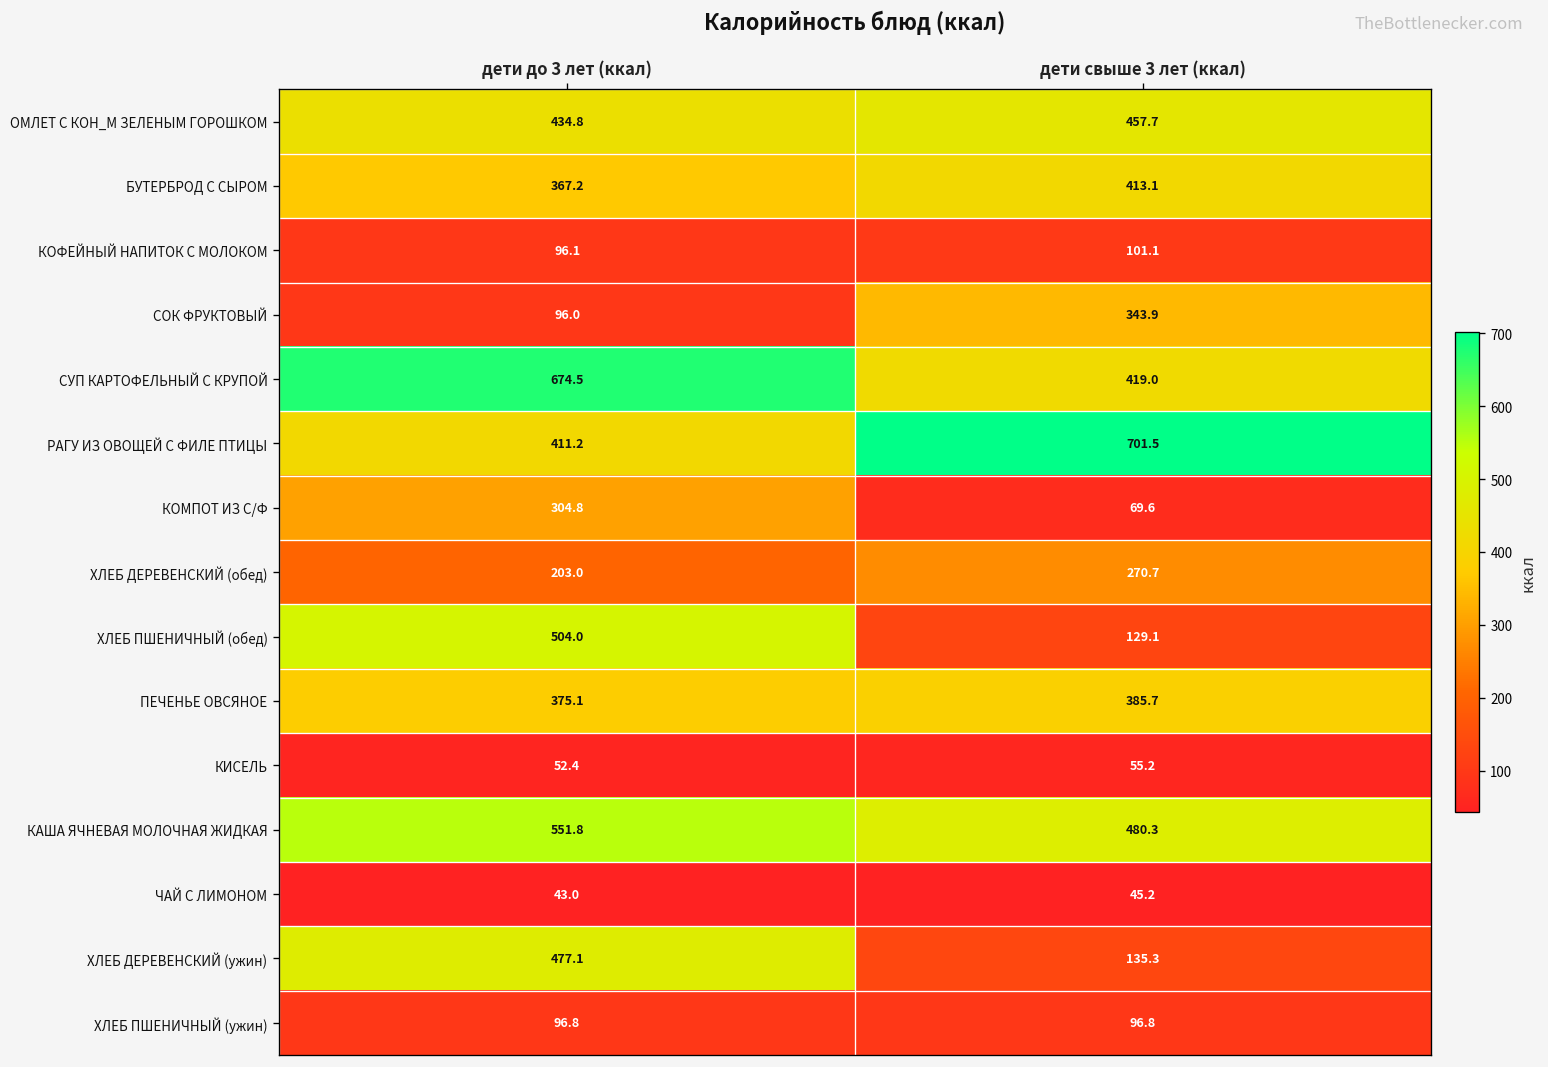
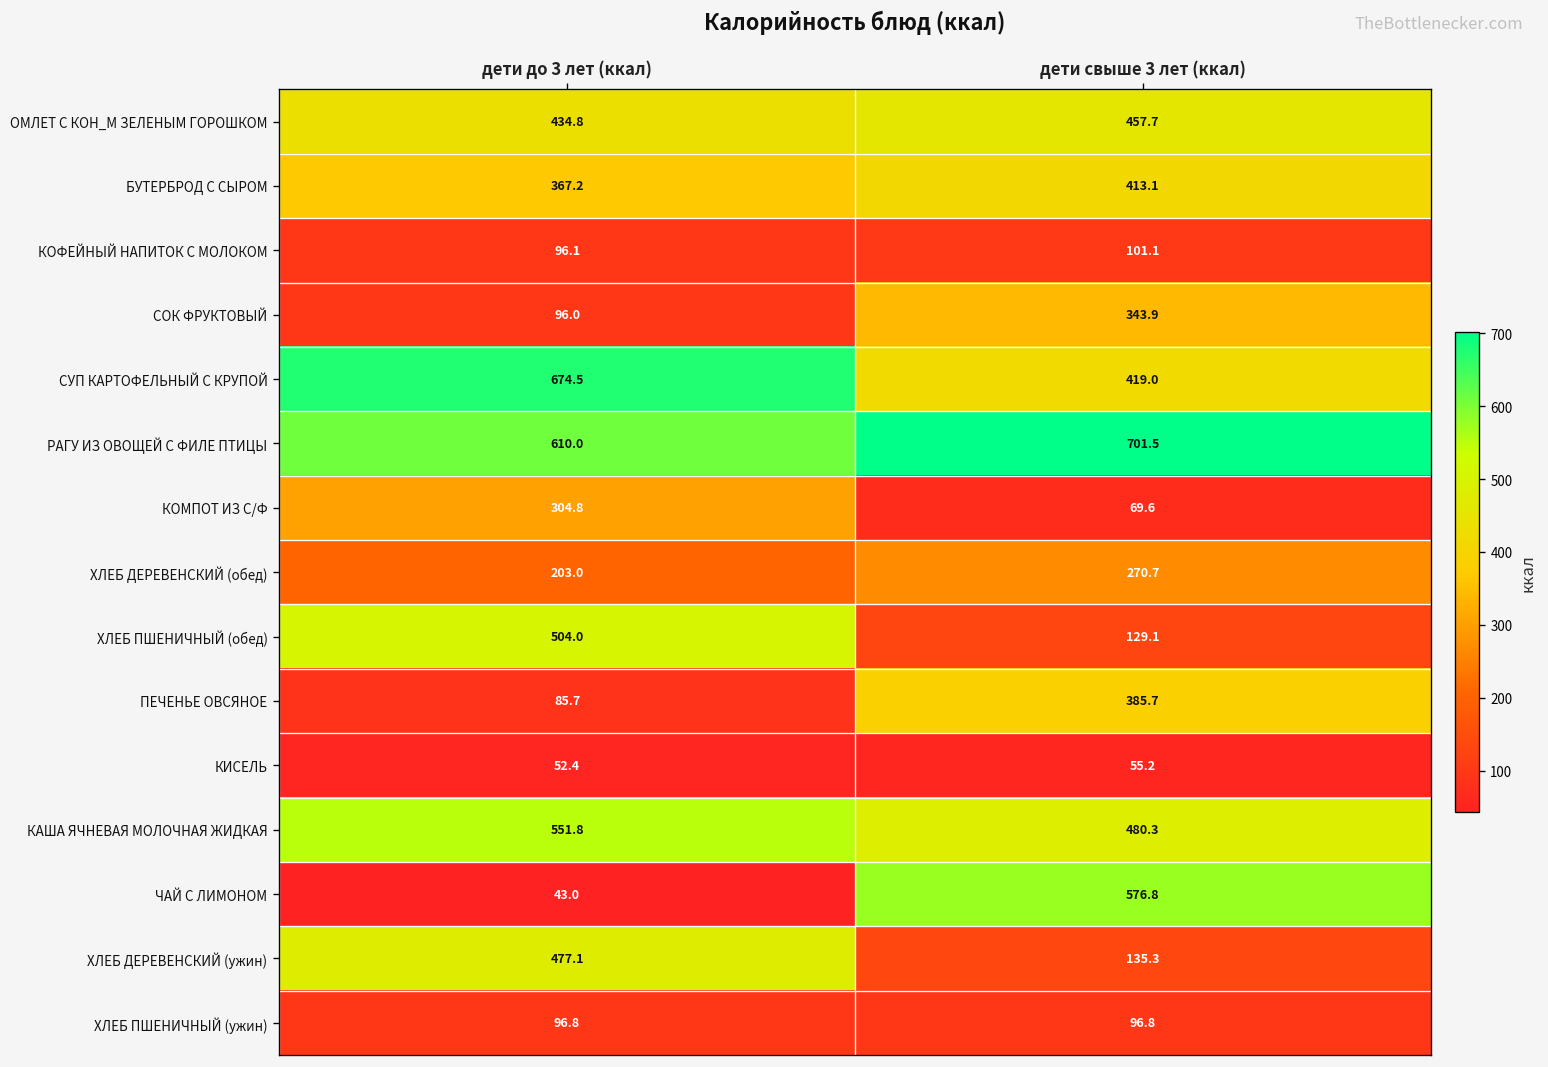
  {
    "ОМЛЕТ С КОН_М ЗЕЛЕНЫМ ГОРОШКОМ": {
      "дети до 3 лет (ккал)": 434.8,
      "дети свыше 3 лет (ккал)": 457.7
    },
    "БУТЕРБРОД С СЫРОМ": {
      "дети до 3 лет (ккал)": 367.2,
      "дети свыше 3 лет (ккал)": 413.1
    },
    "КОФЕЙНЫЙ НАПИТОК С МОЛОКОМ": {
      "дети до 3 лет (ккал)": 96.1,
      "дети свыше 3 лет (ккал)": 101.1
    },
    "СОК ФРУКТОВЫЙ": {
      "дети до 3 лет (ккал)": 96.0,
      "дети свыше 3 лет (ккал)": 343.9
    },
    "СУП КАРТОФЕЛЬНЫЙ С КРУПОЙ": {
      "дети до 3 лет (ккал)": 674.5,
      "дети свыше 3 лет (ккал)": 419.0
    },
    "РАГУ ИЗ ОВОЩЕЙ С ФИЛЕ ПТИЦЫ": {
-     "дети до 3 лет (ккал)": 411.2,
+     "дети до 3 лет (ккал)": 610.0,
      "дети свыше 3 лет (ккал)": 701.5
    },
    "КОМПОТ ИЗ С/Ф": {
      "дети до 3 лет (ккал)": 304.8,
      "дети свыше 3 лет (ккал)": 69.6
    },
    "ХЛЕБ ДЕРЕВЕНСКИЙ (обед)": {
      "дети до 3 лет (ккал)": 203.0,
      "дети свыше 3 лет (ккал)": 270.7
    },
    "ХЛЕБ ПШЕНИЧНЫЙ (обед)": {
      "дети до 3 лет (ккал)": 504.0,
      "дети свыше 3 лет (ккал)": 129.1
    },
    "ПЕЧЕНЬЕ ОВСЯНОЕ": {
-     "дети до 3 лет (ккал)": 375.1,
+     "дети до 3 лет (ккал)": 85.7,
      "дети свыше 3 лет (ккал)": 385.7
    },
    "КИСЕЛЬ": {
      "дети до 3 лет (ккал)": 52.4,
      "дети свыше 3 лет (ккал)": 55.2
    },
    "КАША ЯЧНЕВАЯ МОЛОЧНАЯ ЖИДКАЯ": {
      "дети до 3 лет (ккал)": 551.8,
      "дети свыше 3 лет (ккал)": 480.3
    },
    "ЧАЙ С ЛИМОНОМ": {
      "дети до 3 лет (ккал)": 43.0,
-     "дети свыше 3 лет (ккал)": 45.2
+     "дети свыше 3 лет (ккал)": 576.8
    },
    "ХЛЕБ ДЕРЕВЕНСКИЙ (ужин)": {
      "дети до 3 лет (ккал)": 477.1,
      "дети свыше 3 лет (ккал)": 135.3
    },
    "ХЛЕБ ПШЕНИЧНЫЙ (ужин)": {
      "дети до 3 лет (ккал)": 96.8,
      "дети свыше 3 лет (ккал)": 96.8
    }
  }
